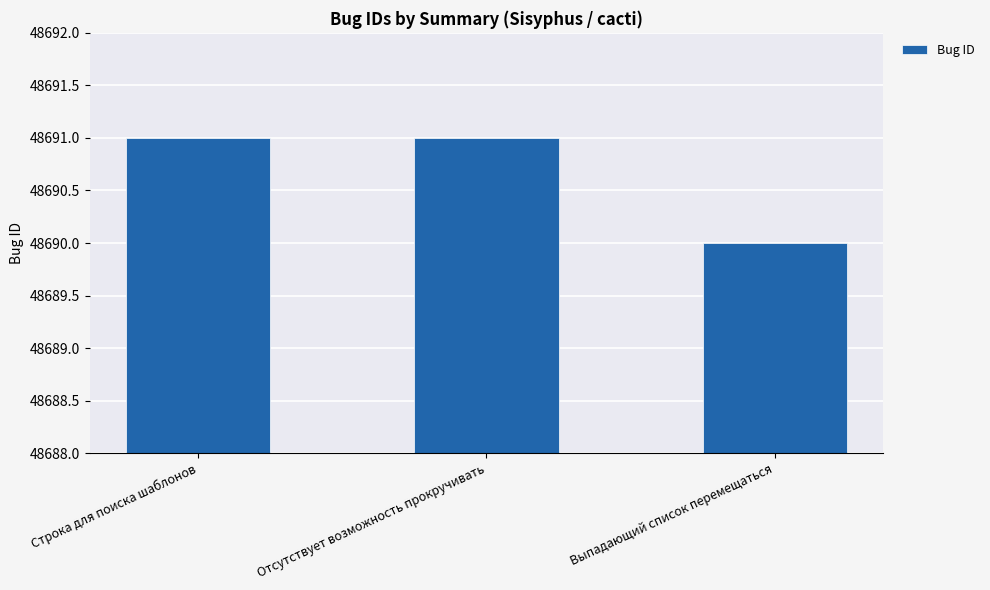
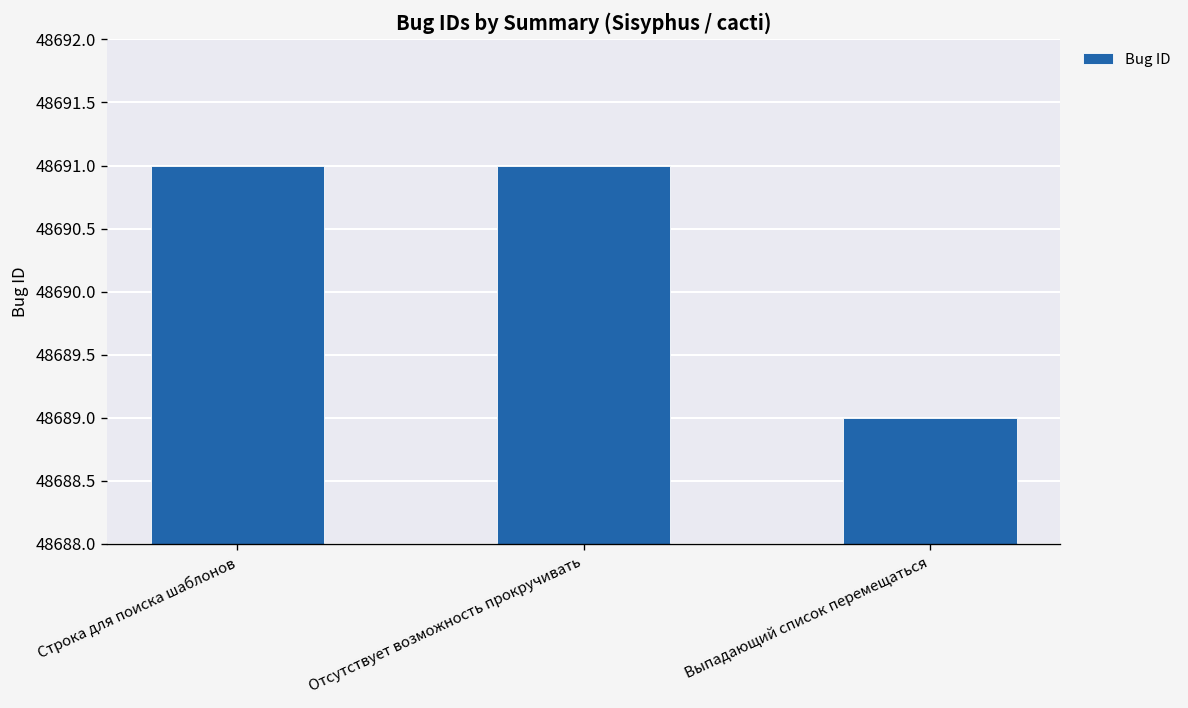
  {
    "Строка для поиска шаблонов": 48691,
    "Отсутствует возможность прокручивать": 48691,
-   "Выпадающий список перемещаться": 48690
+   "Выпадающий список перемещаться": 48689
  }
